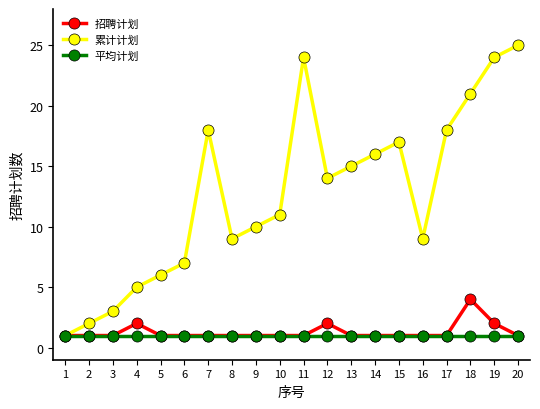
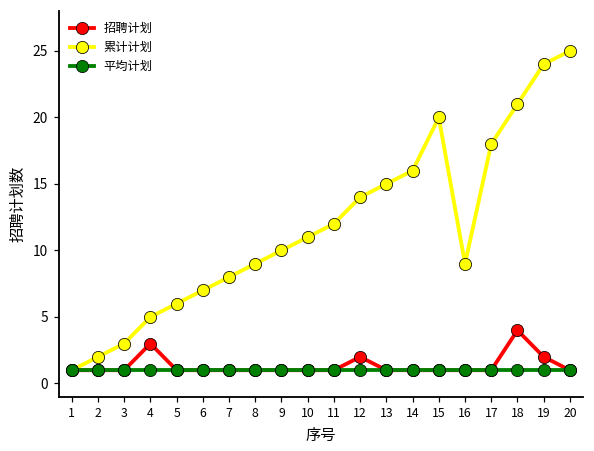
  {
    "招聘计划": {
-     "4": 2,
+     "4": 3,
      "12": 2,
      "18": 4,
      "19": 2
    },
    "累计计划": {
      "2": 2,
      "3": 3,
      "4": 5,
      "5": 6,
      "6": 7,
-     "7": 18,
+     "7": 8,
      "8": 9,
      "9": 10,
      "10": 11,
-     "11": 24,
+     "11": 12,
      "12": 14,
      "13": 15,
      "14": 16,
-     "15": 17,
+     "15": 20,
      "16": 9,
      "17": 18,
      "18": 21,
      "19": 24,
      "20": 25
    },
    "平均计划": {
      "4": 1,
      "12": 1,
      "18": 1,
      "19": 1
    }
  }
